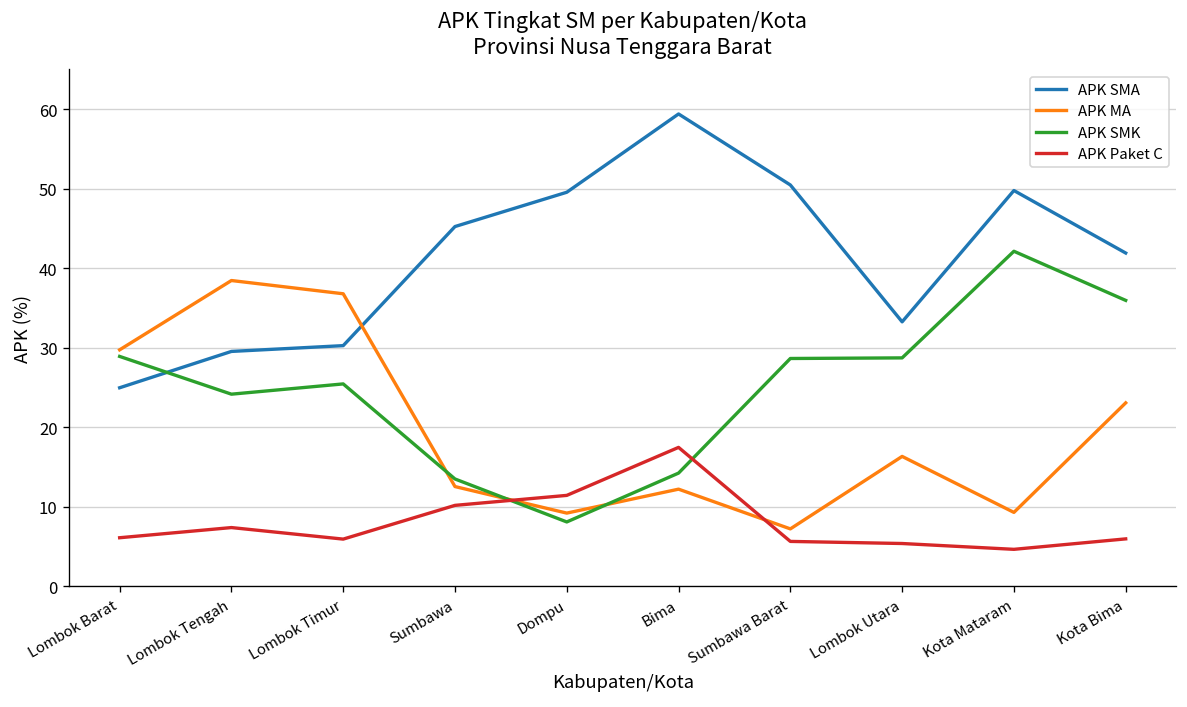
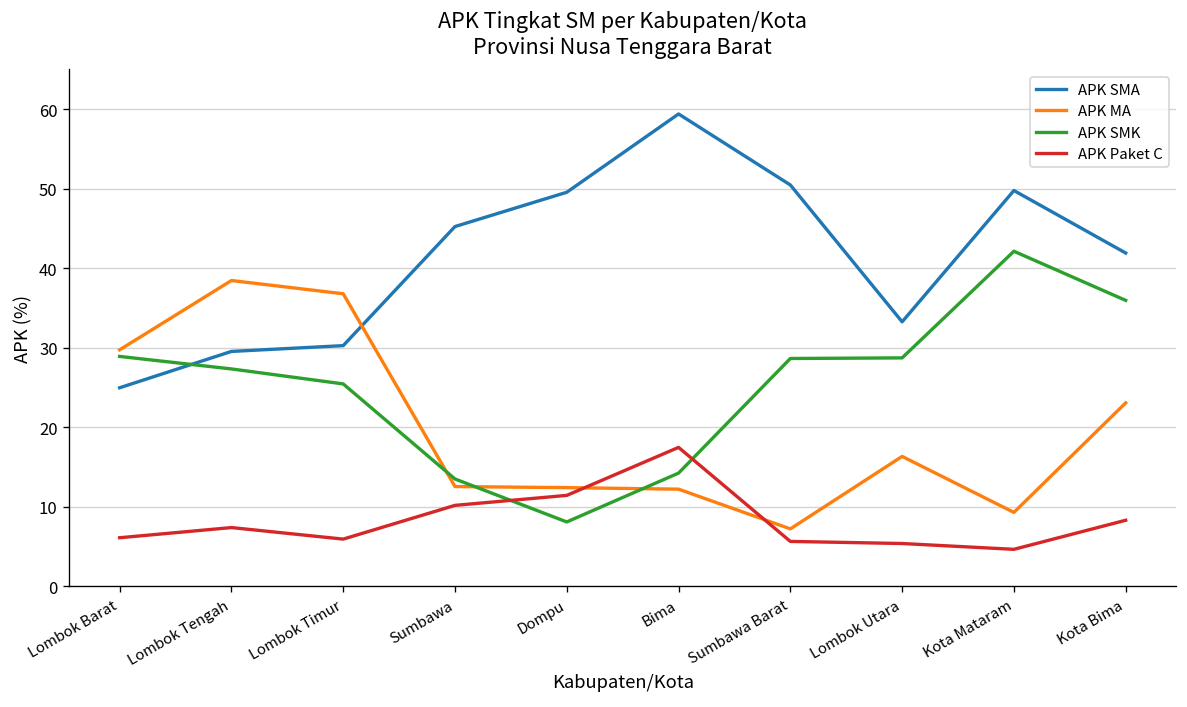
  {
    "APK SMA": {
      "Lombok Barat": 25,
      "Lombok Tengah": 30,
      "Lombok Timur": 30,
      "Sumbawa": 45,
      "Dompu": 50,
      "Bima": 59,
      "Sumbawa Barat": 50,
      "Lombok Utara": 33,
      "Kota Mataram": 50,
      "Kota Bima": 42
    },
    "APK MA": {
      "Lombok Barat": 30,
      "Lombok Tengah": 38,
      "Lombok Timur": 37,
      "Sumbawa": 13,
-     "Dompu": 9,
+     "Dompu": 12,
      "Bima": 12,
      "Sumbawa Barat": 7,
      "Lombok Utara": 16,
      "Kota Mataram": 9,
      "Kota Bima": 23
    },
    "APK SMK": {
      "Lombok Barat": 29,
-     "Lombok Tengah": 24,
+     "Lombok Tengah": 27,
      "Lombok Timur": 25,
      "Sumbawa": 14,
      "Dompu": 8,
      "Bima": 14,
      "Sumbawa Barat": 29,
      "Lombok Utara": 29,
      "Kota Mataram": 42,
      "Kota Bima": 36
    },
    "APK Paket C": {
      "Lombok Barat": 6,
      "Lombok Tengah": 7,
      "Lombok Timur": 6,
      "Sumbawa": 10,
      "Dompu": 11,
      "Bima": 17,
      "Sumbawa Barat": 6,
      "Lombok Utara": 5,
      "Kota Mataram": 5,
-     "Kota Bima": 6
+     "Kota Bima": 8
    }
  }
